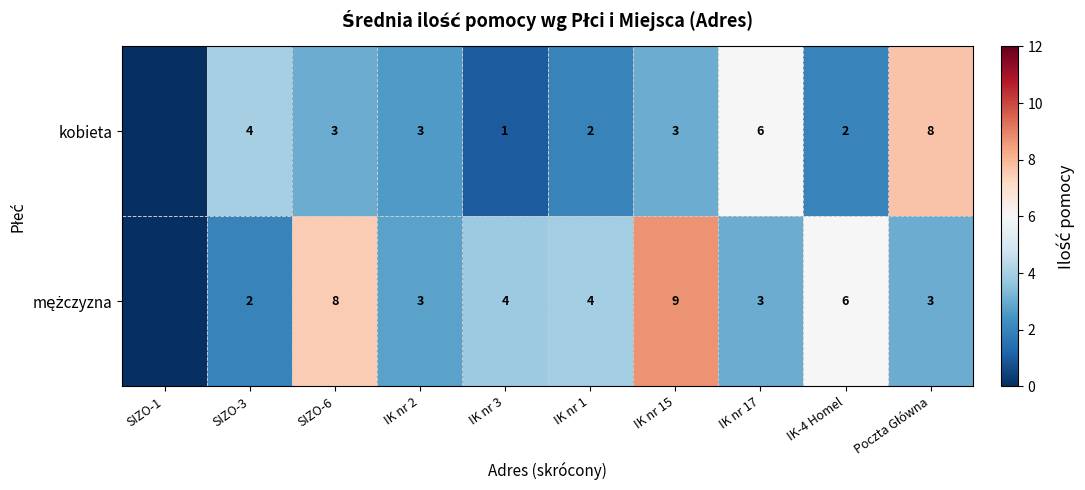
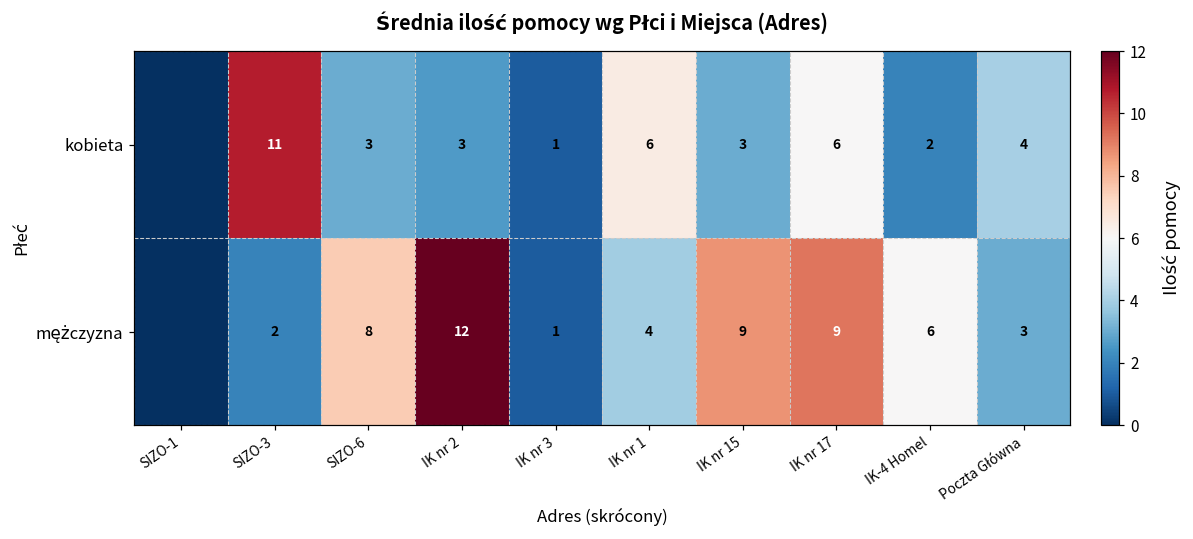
  {
    "kobieta": {
-     "SIZO-3": 4,
+     "SIZO-3": 11,
      "SIZO-6": 3,
      "IK nr 2": 3,
      "IK nr 3": 1,
-     "IK nr 1": 2,
+     "IK nr 1": 6,
      "IK nr 15": 3,
      "IK nr 17": 6,
      "IK-4 Homel": 2,
-     "Poczta Główna": 8
+     "Poczta Główna": 4
    },
    "mężczyzna": {
      "SIZO-3": 2,
      "SIZO-6": 8,
-     "IK nr 2": 3,
-     "IK nr 3": 4,
+     "IK nr 2": 12,
+     "IK nr 3": 1,
      "IK nr 1": 4,
      "IK nr 15": 9,
-     "IK nr 17": 3,
+     "IK nr 17": 9,
      "IK-4 Homel": 6,
      "Poczta Główna": 3
    }
  }
